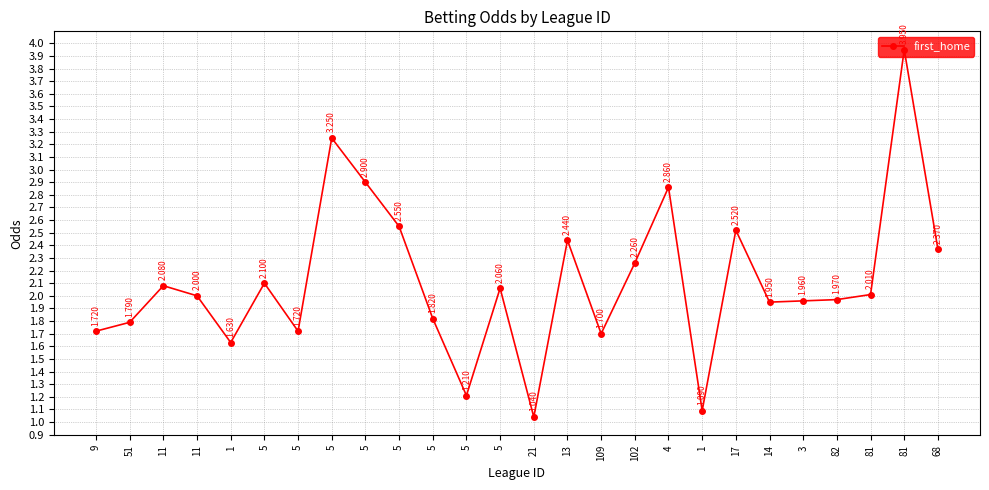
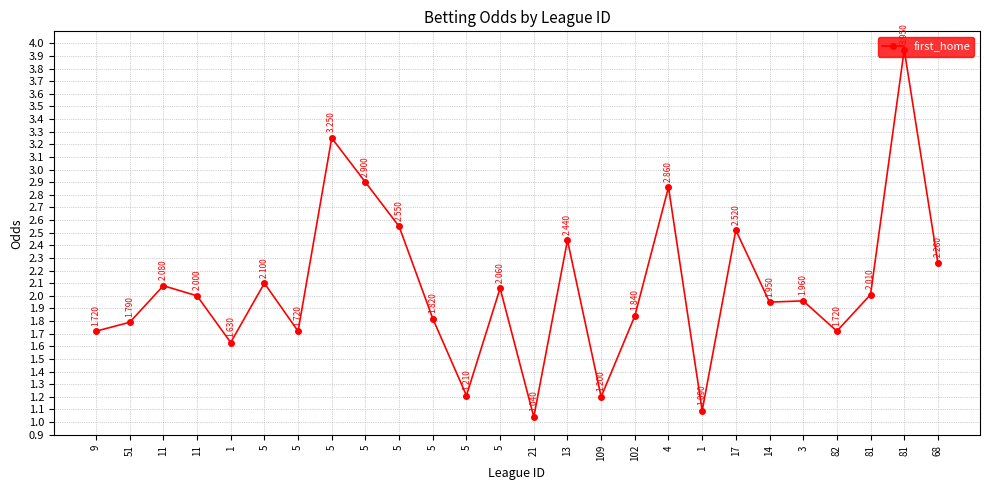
  {
    "9": 1.720,
    "51": 1.790,
    "21": 1.040,
    "13": 2.440,
-   "109": 1.700,
-   "102": 2.260,
+   "109": 1.200,
+   "102": 1.840,
    "4": 2.860,
    "17": 2.520,
    "14": 1.950,
    "3": 1.960,
-   "82": 1.970,
-   "68": 2.370
+   "82": 1.720,
+   "68": 2.260
  }
